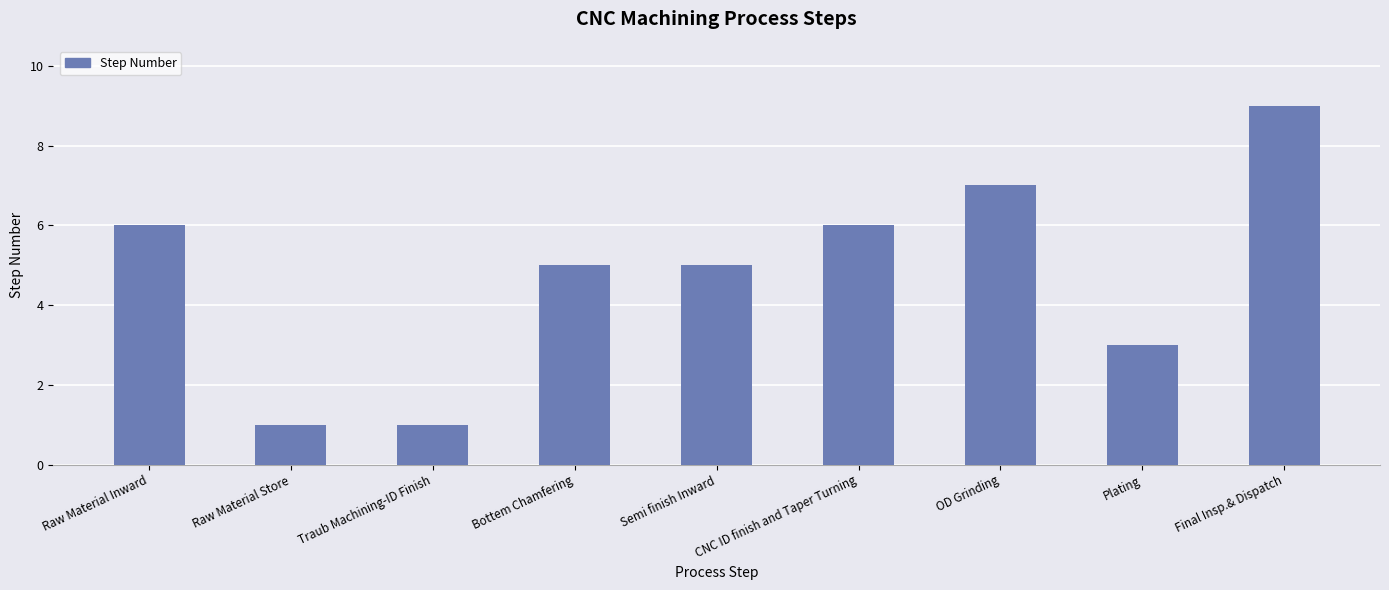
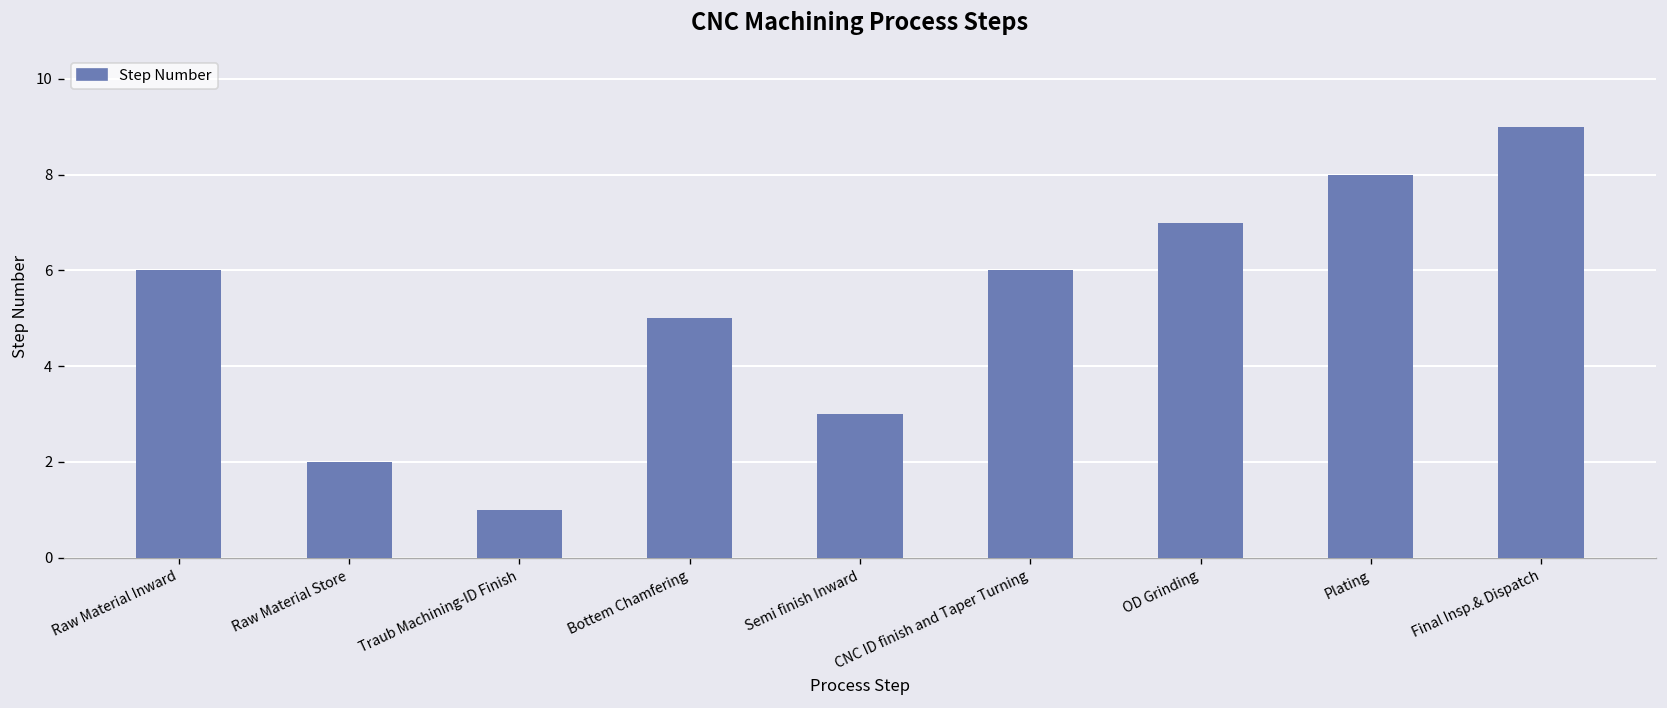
  {
    "Raw Material Inward": 6,
-   "Raw Material Store": 1,
+   "Raw Material Store": 2,
    "Traub Machining-ID Finish": 1,
    "Bottem Chamfering": 5,
-   "Semi finish Inward": 5,
+   "Semi finish Inward": 3,
    "CNC ID finish and Taper Turning": 6,
    "OD Grinding": 7,
-   "Plating": 3,
+   "Plating": 8,
    "Final Insp.& Dispatch": 9
  }
